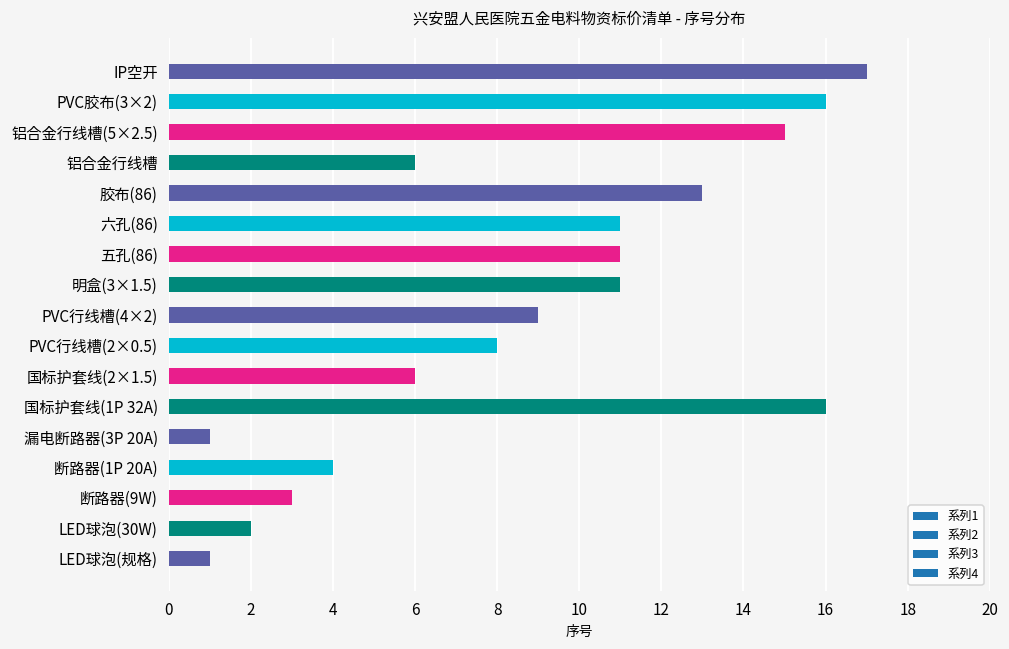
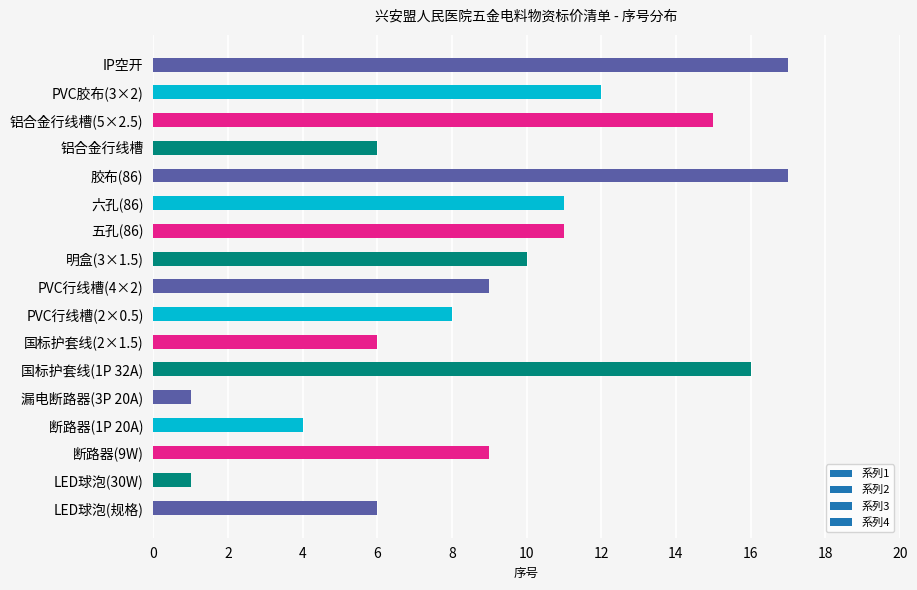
  {
    "IP空开": 17,
-   "PVC胶布(3×2)": 16,
+   "PVC胶布(3×2)": 12,
    "铝合金行线槽(5×2.5)": 15,
    "铝合金行线槽": 6,
-   "胶布(86)": 13,
+   "胶布(86)": 17,
    "六孔(86)": 11,
    "五孔(86)": 11,
-   "明盒(3×1.5)": 11,
+   "明盒(3×1.5)": 10,
    "PVC行线槽(4×2)": 9,
    "PVC行线槽(2×0.5)": 8,
    "国标护套线(2×1.5)": 6,
    "国标护套线(1P 32A)": 16,
    "漏电断路器(3P 20A)": 1,
    "断路器(1P 20A)": 4,
-   "断路器(9W)": 3,
-   "LED球泡(30W)": 2,
-   "LED球泡(规格)": 1
+   "断路器(9W)": 9,
+   "LED球泡(30W)": 1,
+   "LED球泡(规格)": 6
  }
